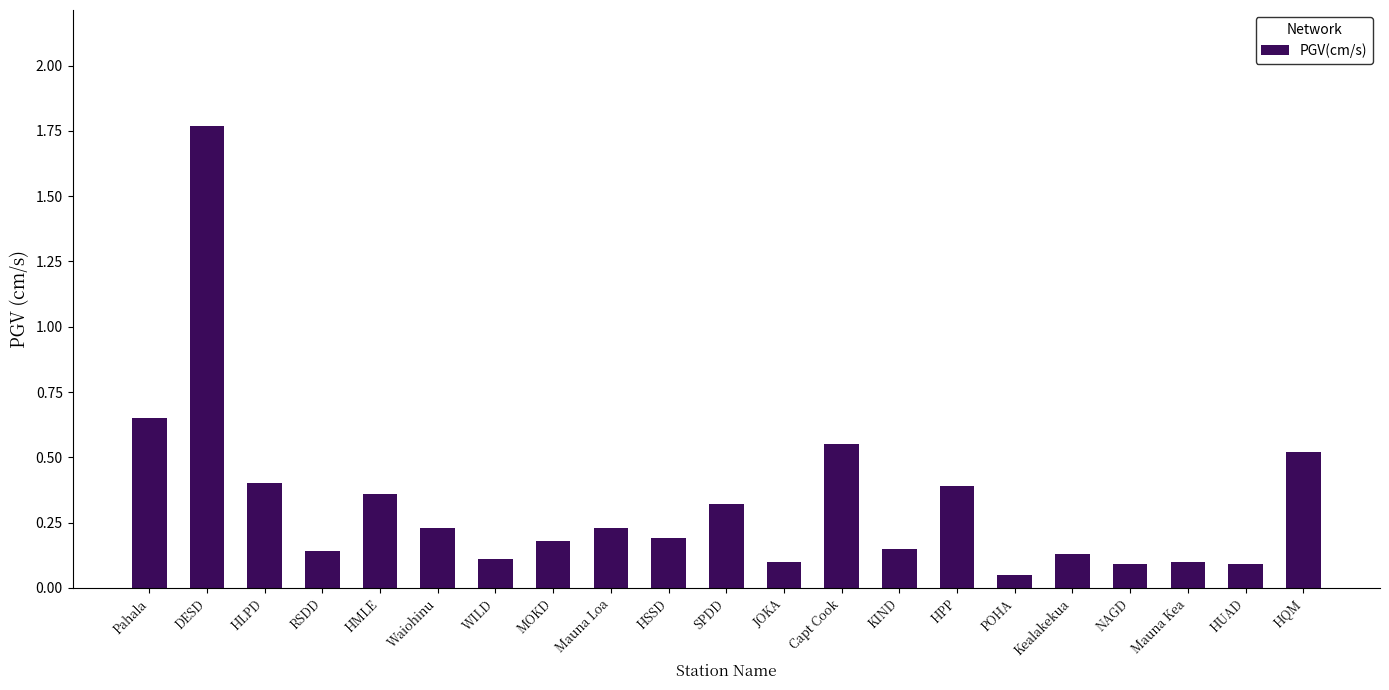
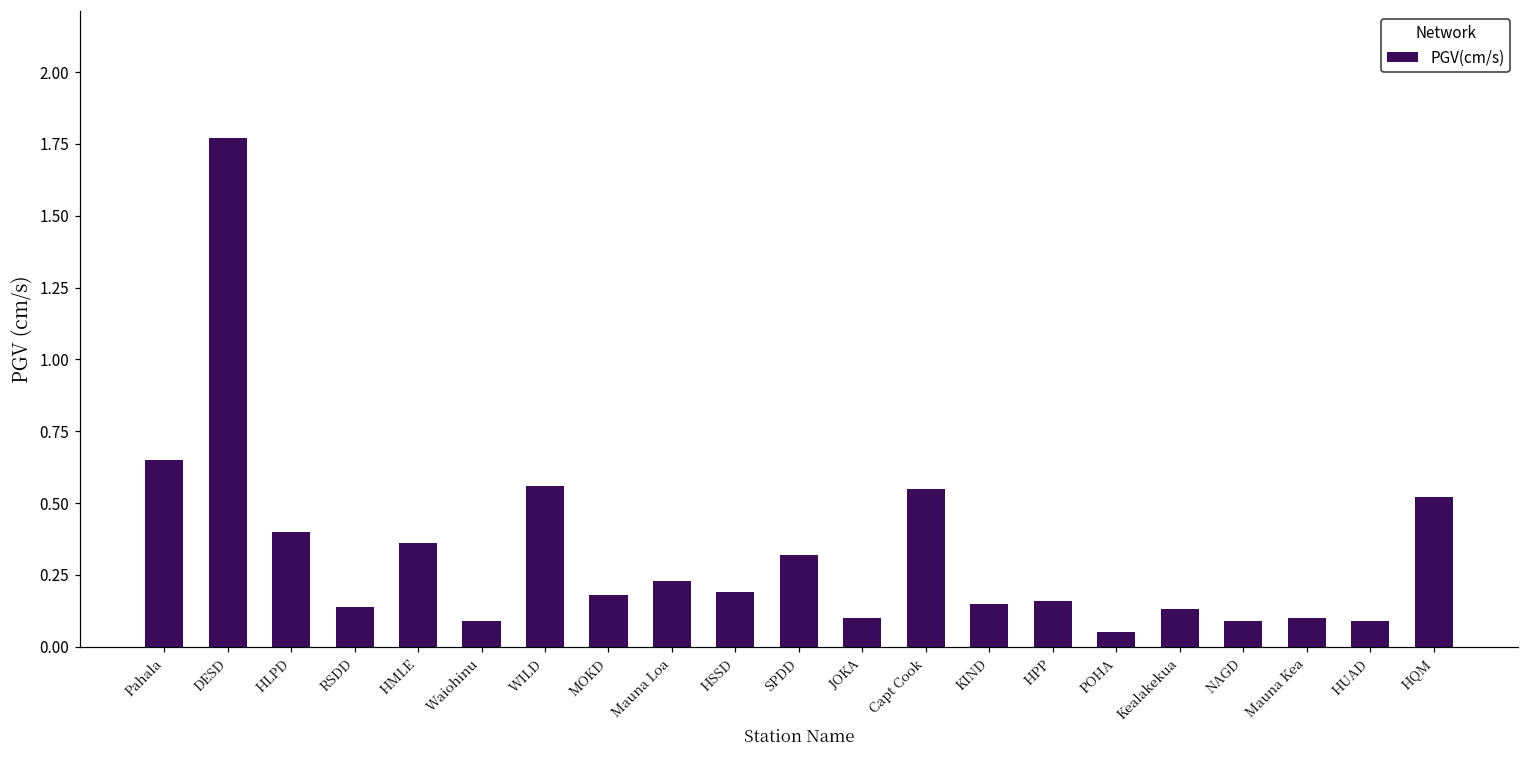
  {
    "Pahala": 0.65,
    "DESD": 1.77,
    "HLPD": 0.40,
    "RSDD": 0.14,
    "HMLE": 0.36,
-   "Waiohinu": 0.23,
-   "WILD": 0.11,
+   "Waiohinu": 0.09,
+   "WILD": 0.56,
    "MOKD": 0.18,
    "Mauna Loa": 0.23,
    "HSSD": 0.19,
    "SPDD": 0.32,
    "JOKA": 0.10,
    "Capt Cook": 0.55,
    "KIND": 0.15,
-   "HPP": 0.39,
+   "HPP": 0.16,
    "POHA": 0.05,
    "Kealakekua": 0.13,
    "NAGD": 0.09,
    "Mauna Kea": 0.10,
    "HUAD": 0.09,
    "HQM": 0.52
  }
